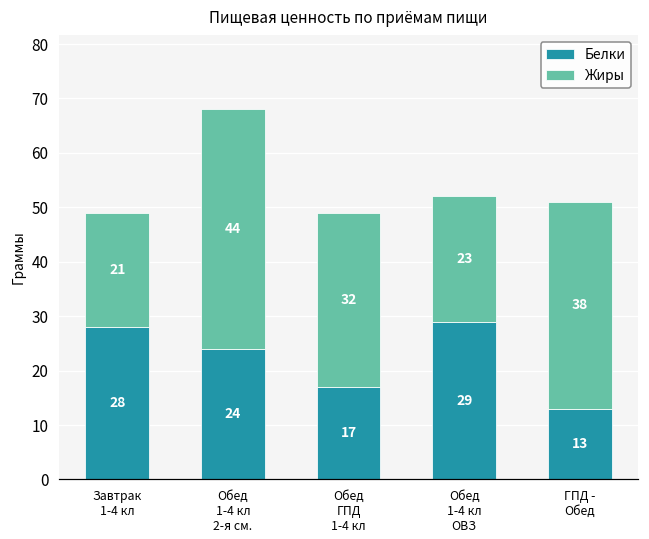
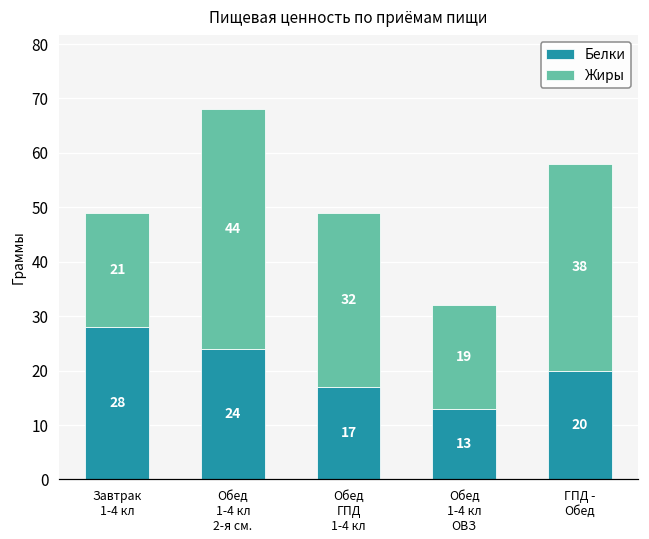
  {
    "Белки": {
      "Завтрак 1-4 кл": 28,
      "Обед 1-4 кл 2-я см.": 24,
      "Обед ГПД 1-4 кл": 17,
-     "Обед 1-4 кл ОВЗ": 29,
-     "ГПД - Обед": 13
+     "Обед 1-4 кл ОВЗ": 13,
+     "ГПД - Обед": 20
    },
    "Жиры": {
      "Завтрак 1-4 кл": 21,
      "Обед 1-4 кл 2-я см.": 44,
      "Обед ГПД 1-4 кл": 32,
-     "Обед 1-4 кл ОВЗ": 23,
+     "Обед 1-4 кл ОВЗ": 19,
      "ГПД - Обед": 38
    }
  }
